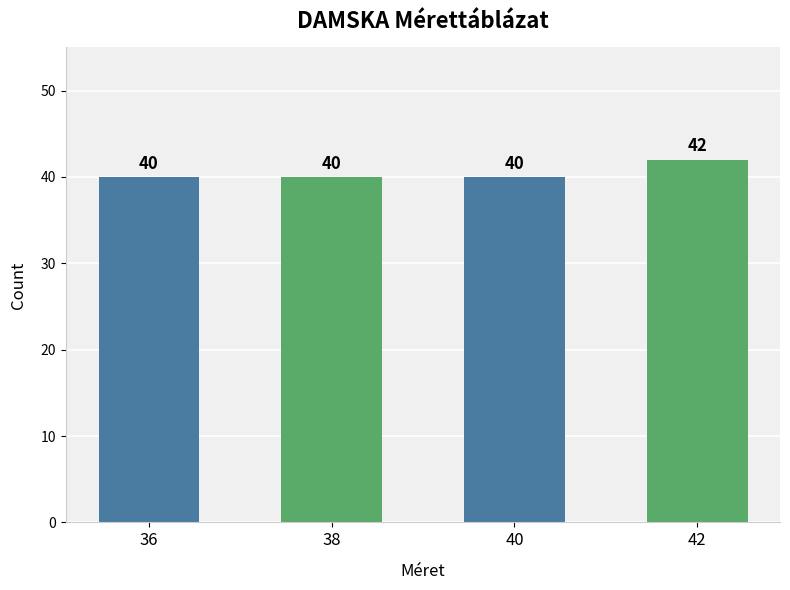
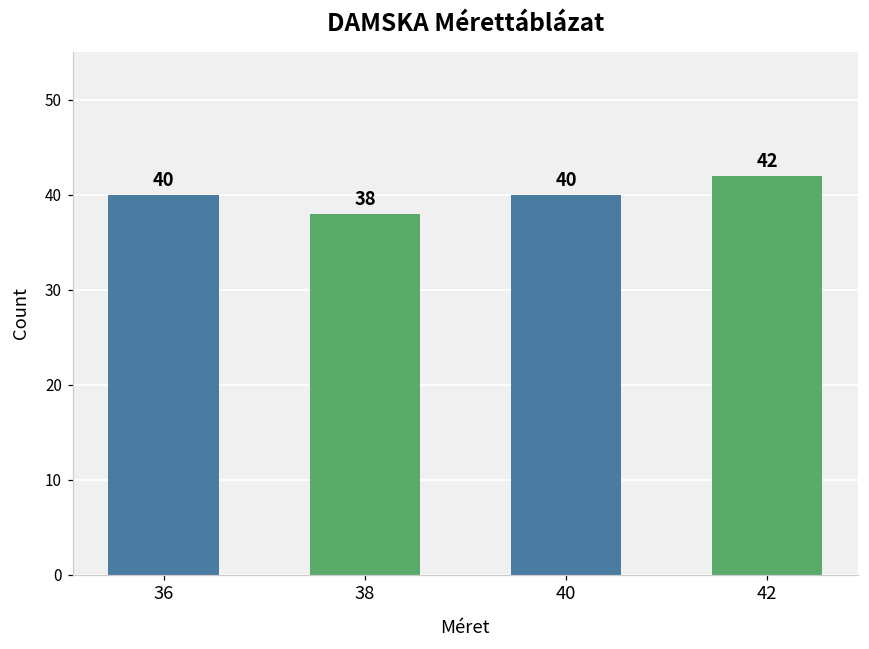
  {
    "36": 40,
-   "38": 40,
+   "38": 38,
    "40": 40,
    "42": 42
  }
